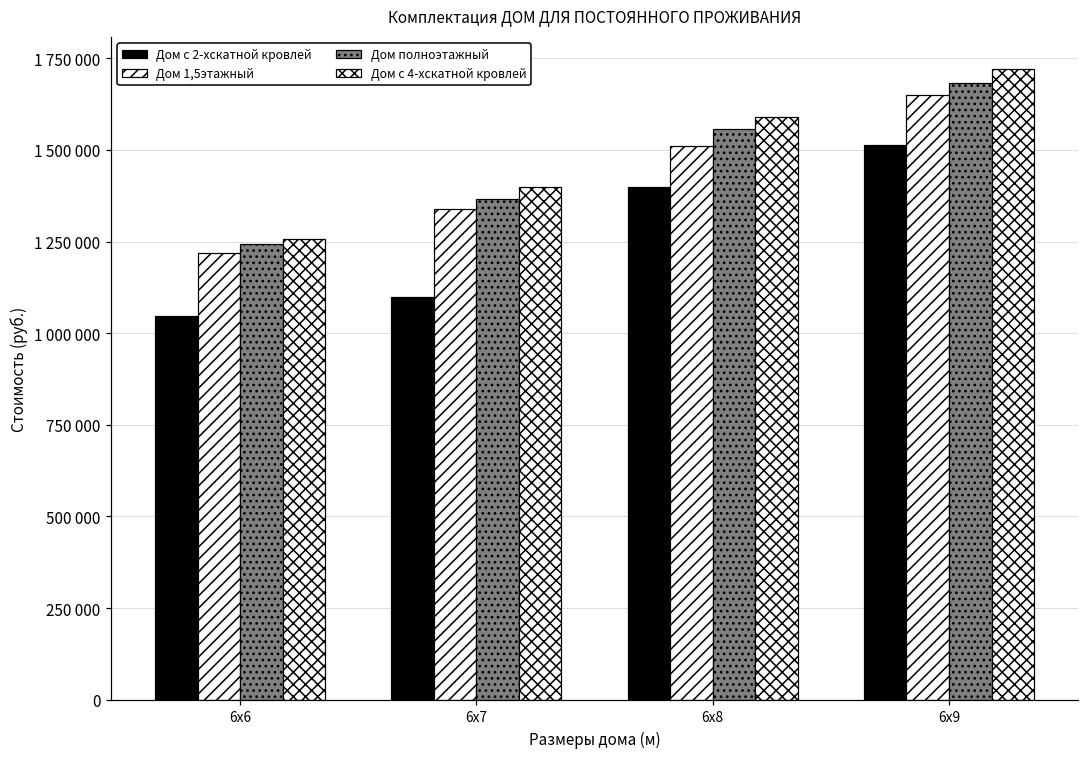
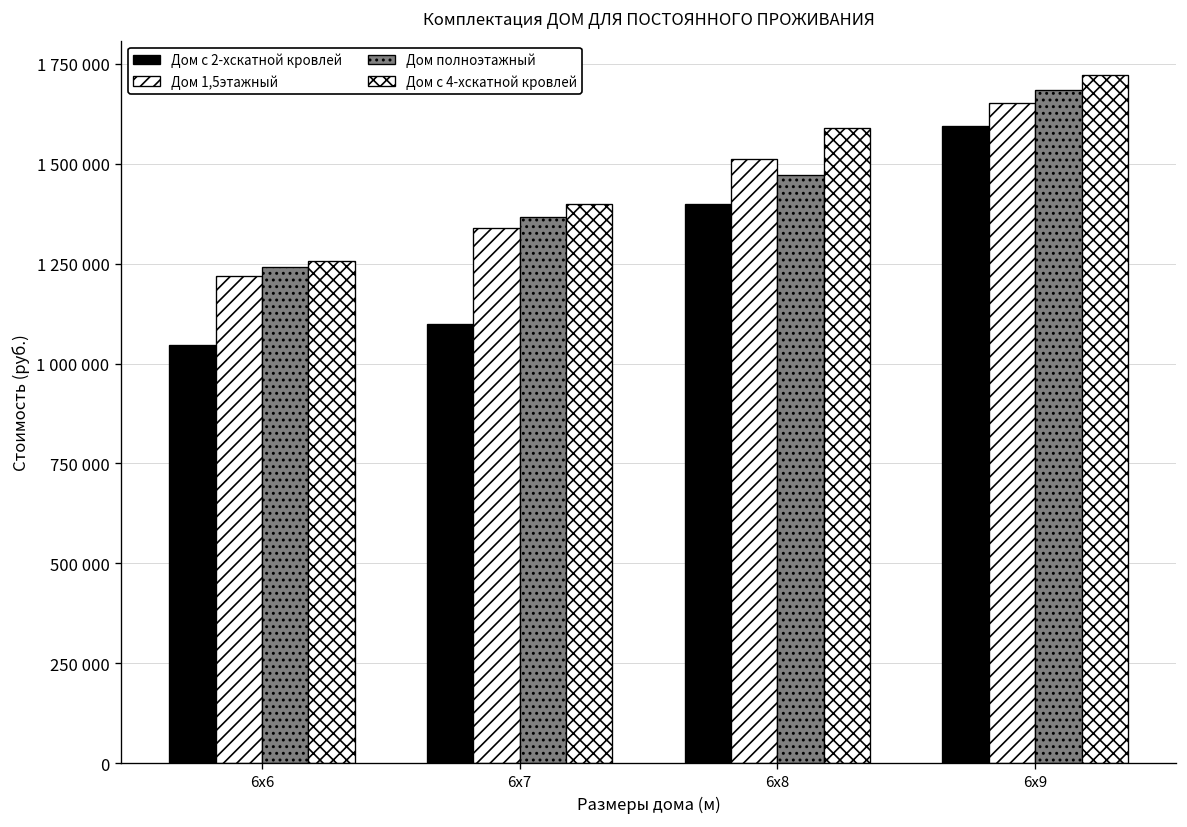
  {
    "Дом с 2-хскатной кровлей": {
      "6х6": 1050000,
      "6х7": 1100000,
      "6х8": 1400000,
-     "6х9": 1510000
+     "6х9": 1590000
    },
    "Дом полноэтажный": {
      "6х6": 1240000,
      "6х7": 1370000,
-     "6х8": 1560000,
+     "6х8": 1470000,
      "6х9": 1680000
    }
  }
